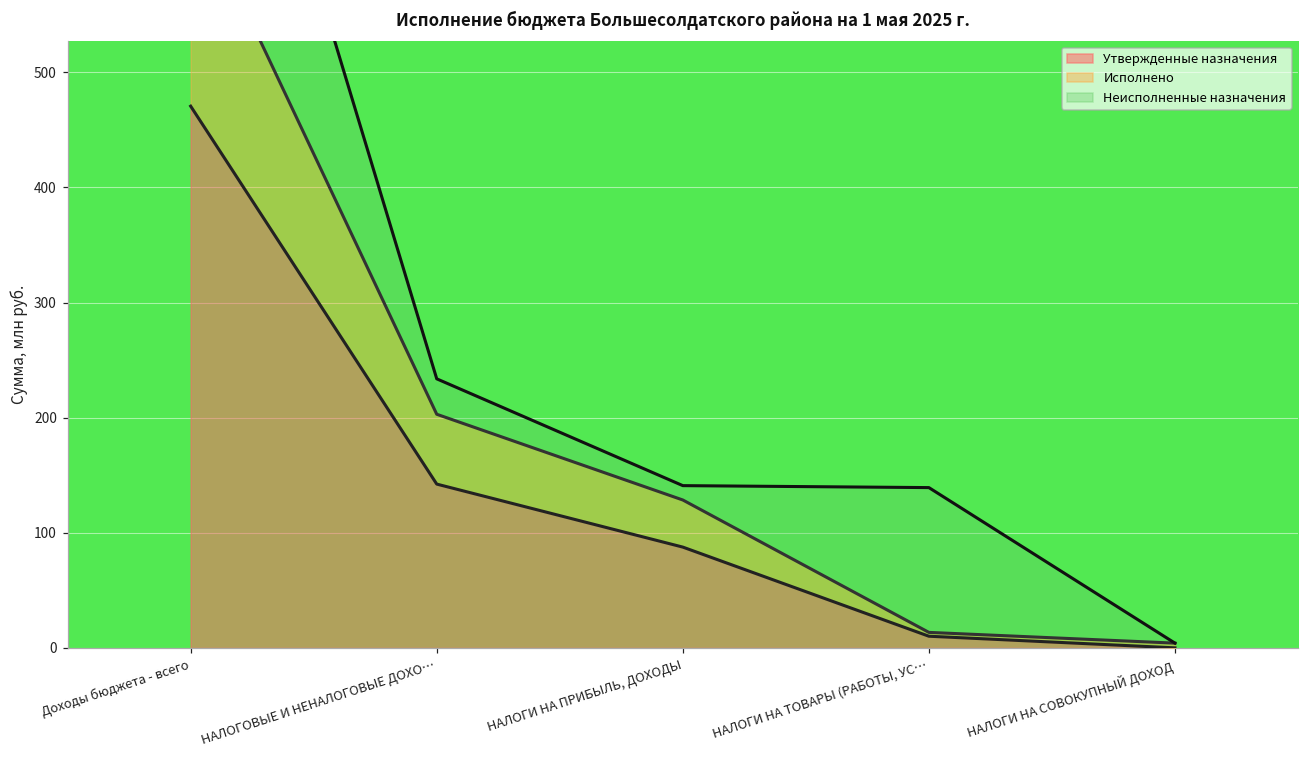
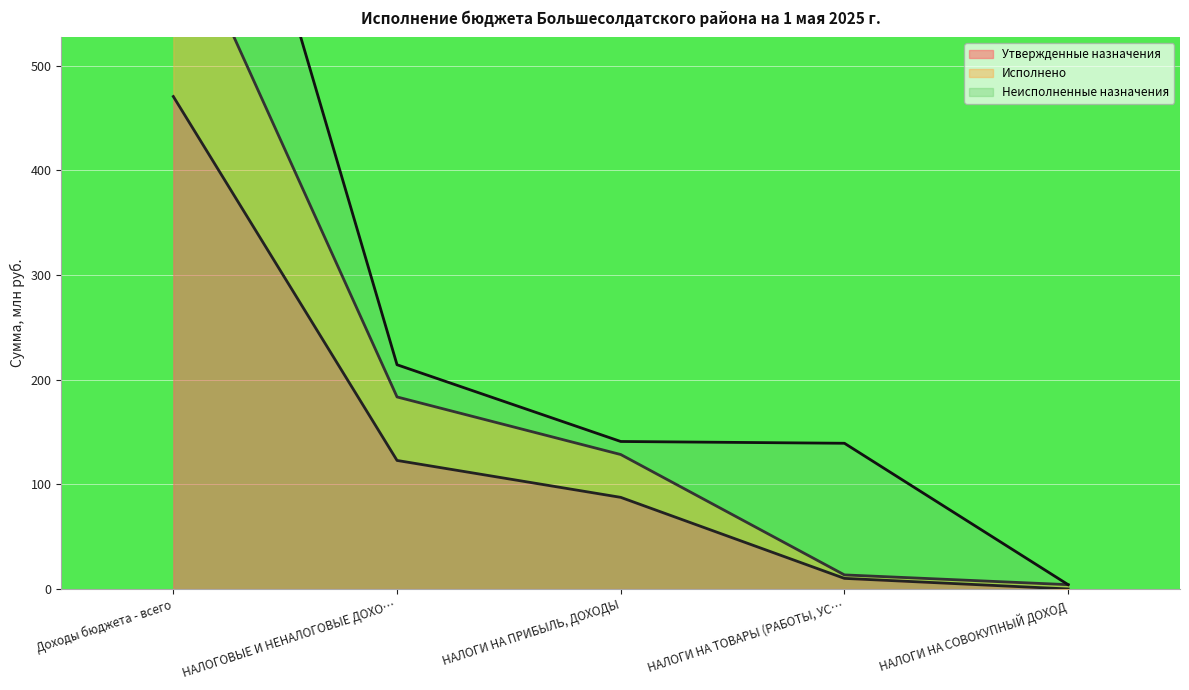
  {
    "Утвержденные назначения": {
      "Доходы бюджета - всего": 471,
-     "НАЛОГОВЫЕ И НЕНАЛОГОВЫЕ ДОХО…": 142,
+     "НАЛОГОВЫЕ И НЕНАЛОГОВЫЕ ДОХО…": 123,
      "НАЛОГИ НА ПРИБЫЛЬ, ДОХОДЫ": 88,
      "НАЛОГИ НА ТОВАРЫ (РАБОТЫ, УС…": 10,
      "НАЛОГИ НА СОВОКУПНЫЙ ДОХОД": 0
    },
    "Исполнено": {
      "НАЛОГОВЫЕ И НЕНАЛОГОВЫЕ ДОХО…": 61,
      "НАЛОГИ НА ПРИБЫЛЬ, ДОХОДЫ": 41,
      "НАЛОГИ НА ТОВАРЫ (РАБОТЫ, УС…": 3
    },
    "Неисполненные назначения": {
      "НАЛОГОВЫЕ И НЕНАЛОГОВЫЕ ДОХО…": 31,
      "НАЛОГИ НА ПРИБЫЛЬ, ДОХОДЫ": 12,
      "НАЛОГИ НА ТОВАРЫ (РАБОТЫ, УС…": 126
    }
  }
